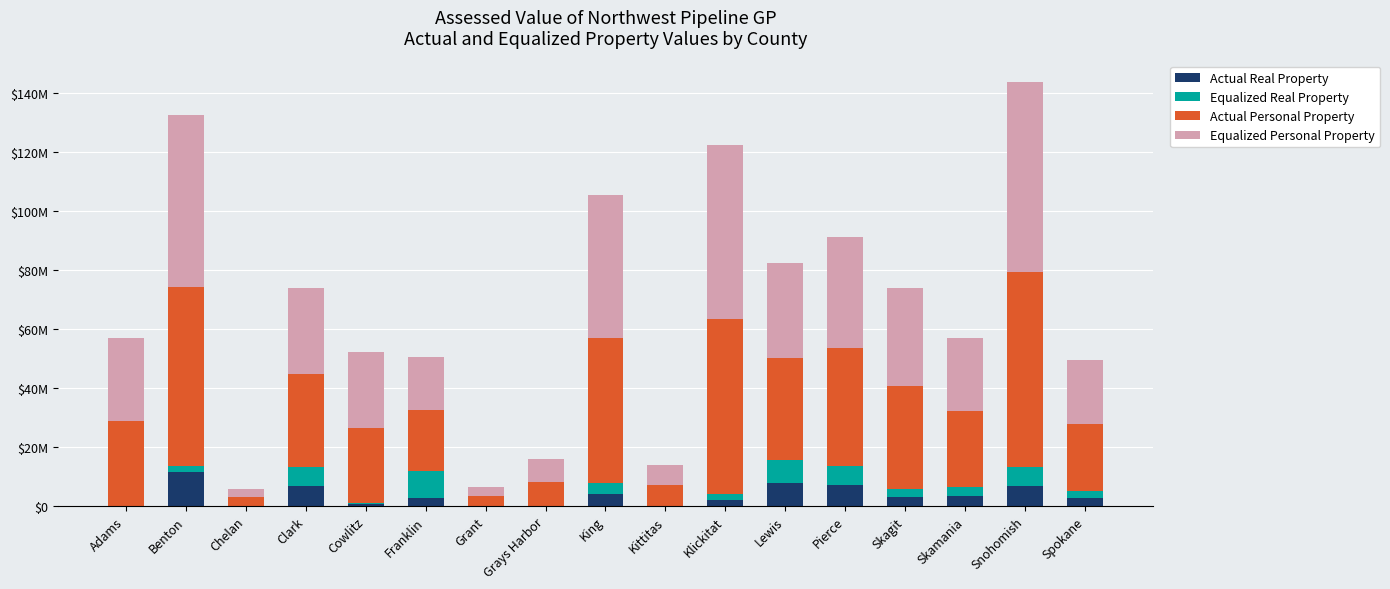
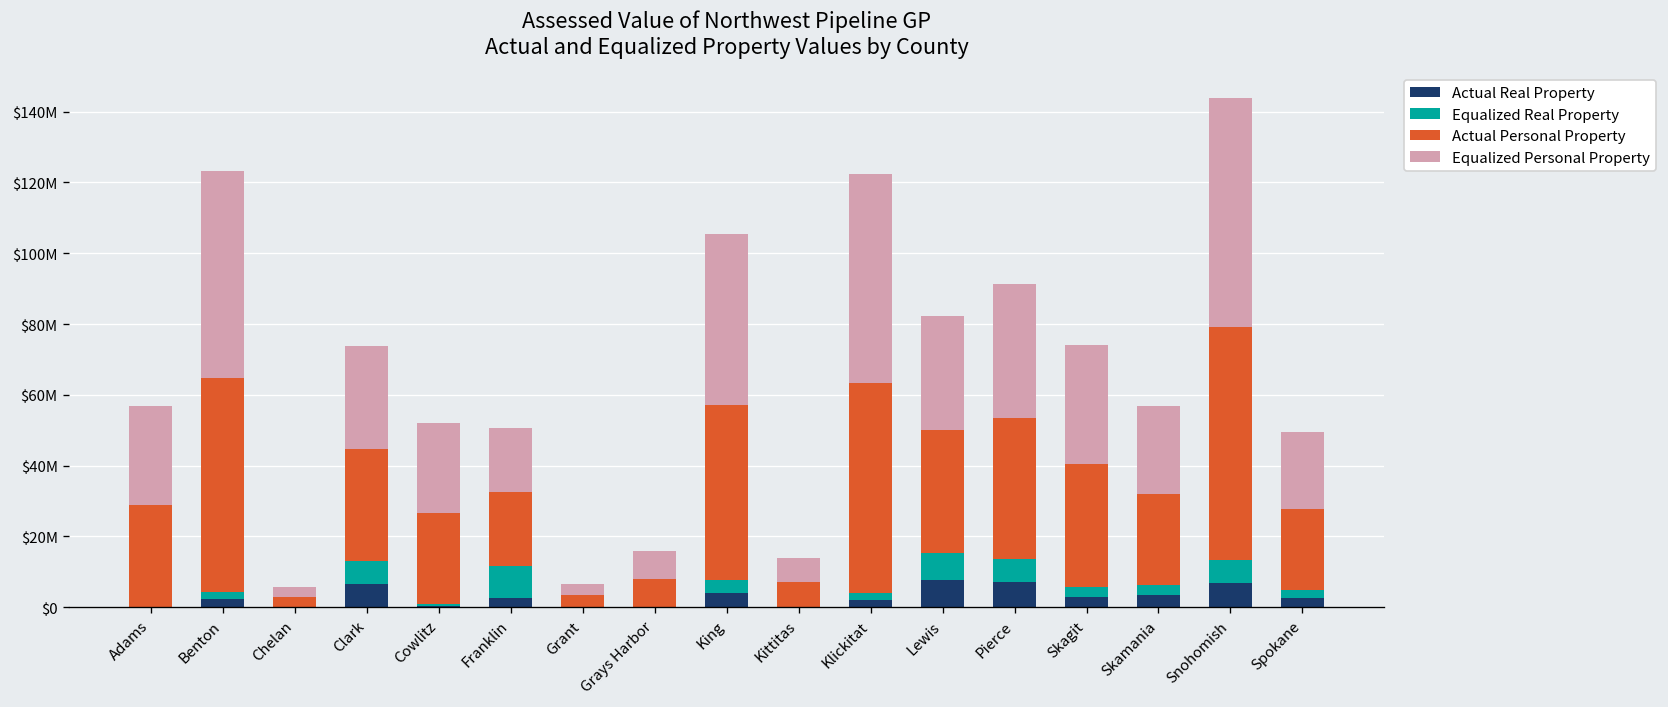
  {
    "Actual Real Property": {
-     "Benton": "$12000000",
+     "Benton": "$2000000",
      "Clark": "$7000000",
      "Franklin": "$3000000",
      "King": "$4000000",
      "Klickitat": "$2000000",
      "Lewis": "$8000000",
      "Pierce": "$7000000",
      "Skagit": "$3000000",
      "Skamania": "$3000000",
      "Snohomish": "$7000000",
      "Spokane": "$3000000"
    },
    "Equalized Real Property": {
      "Benton": "$2000000",
      "Clark": "$6000000",
      "Franklin": "$9000000",
      "King": "$4000000",
      "Klickitat": "$2000000",
      "Lewis": "$8000000",
      "Pierce": "$6000000",
      "Skagit": "$3000000",
      "Skamania": "$3000000",
      "Snohomish": "$6000000",
      "Spokane": "$2000000"
    },
    "Actual Personal Property": {
      "Adams": "$29000000",
      "Benton": "$60000000",
      "Chelan": "$3000000",
      "Clark": "$32000000",
      "Cowlitz": "$26000000",
      "Franklin": "$21000000",
      "Grant": "$3000000",
      "Grays Harbor": "$8000000",
      "King": "$49000000",
      "Kittitas": "$7000000",
      "Klickitat": "$59000000",
      "Lewis": "$35000000",
      "Pierce": "$40000000",
      "Skagit": "$35000000",
      "Skamania": "$26000000",
      "Snohomish": "$66000000",
      "Spokane": "$23000000"
    },
    "Equalized Personal Property": {
      "Adams": "$28000000",
      "Benton": "$59000000",
      "Chelan": "$3000000",
      "Clark": "$29000000",
      "Cowlitz": "$25000000",
      "Franklin": "$18000000",
      "Grant": "$3000000",
      "Grays Harbor": "$8000000",
      "King": "$48000000",
      "Kittitas": "$7000000",
      "Klickitat": "$59000000",
      "Lewis": "$32000000",
      "Pierce": "$38000000",
      "Skagit": "$33000000",
      "Skamania": "$25000000",
      "Snohomish": "$65000000",
      "Spokane": "$22000000"
    }
  }
